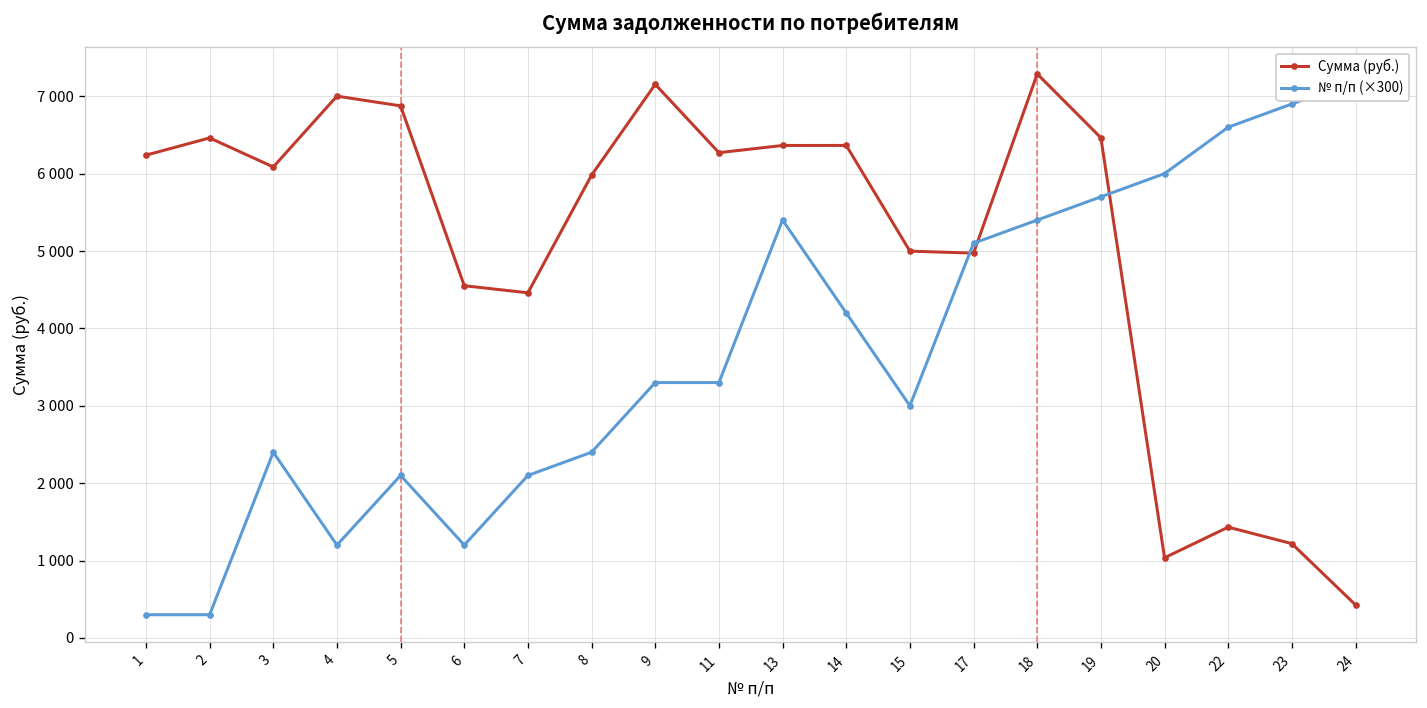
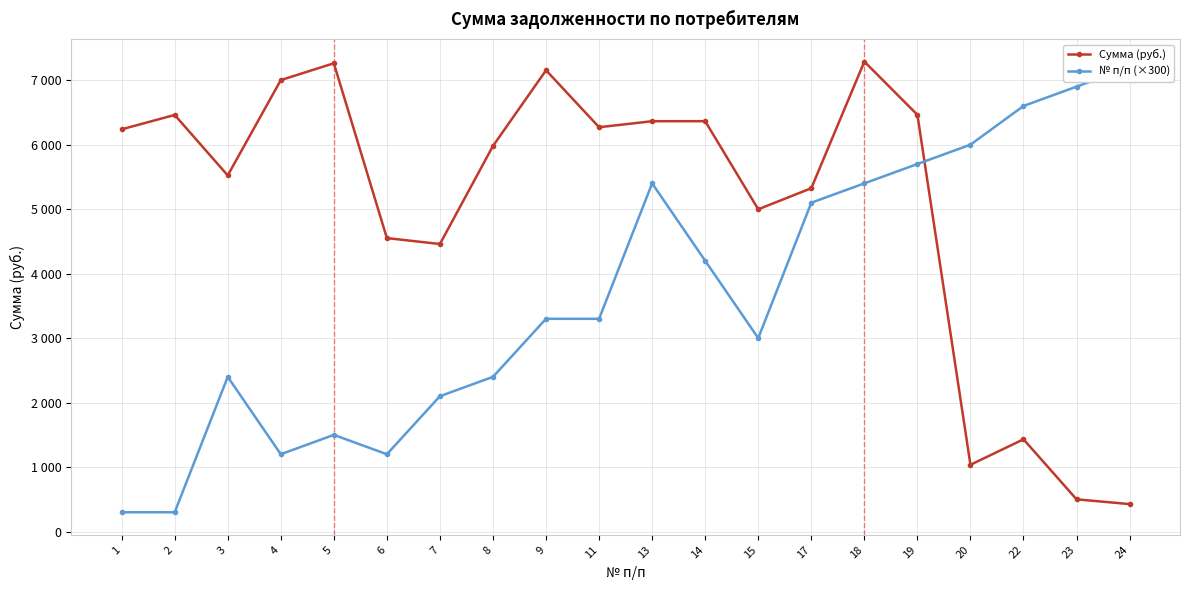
  {
    "Сумма (руб.)": {
      "1": 6200,
      "2": 6500,
-     "3": 6100,
+     "3": 5500,
      "4": 7000,
-     "5": 6900,
+     "5": 7300,
      "6": 4600,
      "7": 4500,
      "8": 6000,
      "9": 7200,
      "11": 6300,
      "13": 6400,
      "14": 6400,
      "15": 5000,
-     "17": 5000,
+     "17": 5300,
      "18": 7300,
      "19": 6500,
      "20": 1000,
      "22": 1400,
-     "23": 1200,
+     "23": 500,
      "24": 400
    },
    "№ п/п (×300)": {
      "1": 300,
      "2": 300,
      "3": 2400,
      "4": 1200,
-     "5": 2100,
+     "5": 1500,
      "6": 1200,
      "7": 2100,
      "8": 2400,
      "9": 3300,
      "11": 3300,
      "13": 5400,
      "14": 4200,
      "15": 3000,
      "17": 5100,
      "18": 5400,
      "19": 5700,
      "20": 6000,
      "22": 6600,
      "23": 6900
    }
  }
